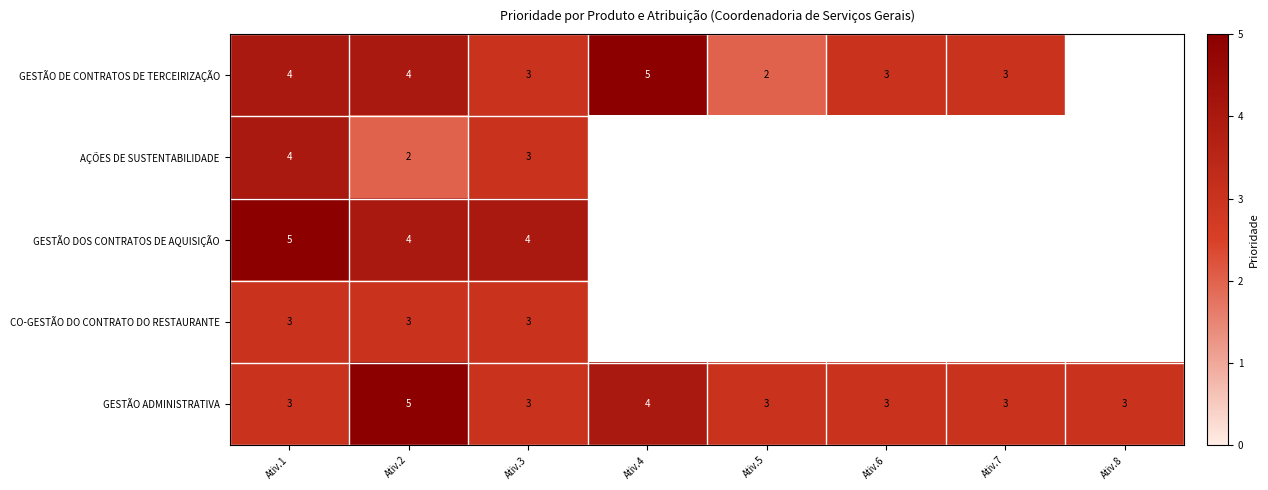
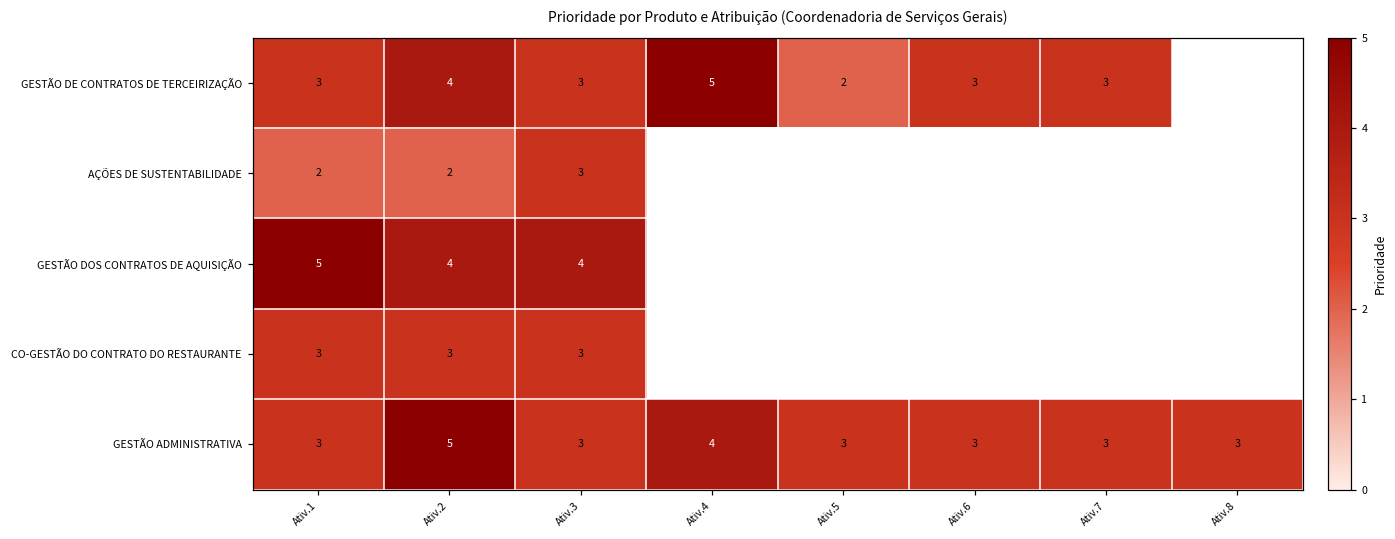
  {
    "GESTÃO DE CONTRATOS DE TERCEIRIZAÇÃO": {
-     "Ativ.1": 4,
+     "Ativ.1": 3,
      "Ativ.2": 4,
      "Ativ.3": 3,
      "Ativ.4": 5,
      "Ativ.5": 2,
      "Ativ.6": 3,
      "Ativ.7": 3
    },
    "AÇÕES DE SUSTENTABILIDADE": {
-     "Ativ.1": 4,
+     "Ativ.1": 2,
      "Ativ.2": 2,
      "Ativ.3": 3
    },
    "GESTÃO DOS CONTRATOS DE AQUISIÇÃO": {
      "Ativ.1": 5,
      "Ativ.2": 4,
      "Ativ.3": 4
    },
    "CO-GESTÃO DO CONTRATO DO RESTAURANTE": {
      "Ativ.1": 3,
      "Ativ.2": 3,
      "Ativ.3": 3
    },
    "GESTÃO ADMINISTRATIVA": {
      "Ativ.1": 3,
      "Ativ.2": 5,
      "Ativ.3": 3,
      "Ativ.4": 4,
      "Ativ.5": 3,
      "Ativ.6": 3,
      "Ativ.7": 3,
      "Ativ.8": 3
    }
  }
